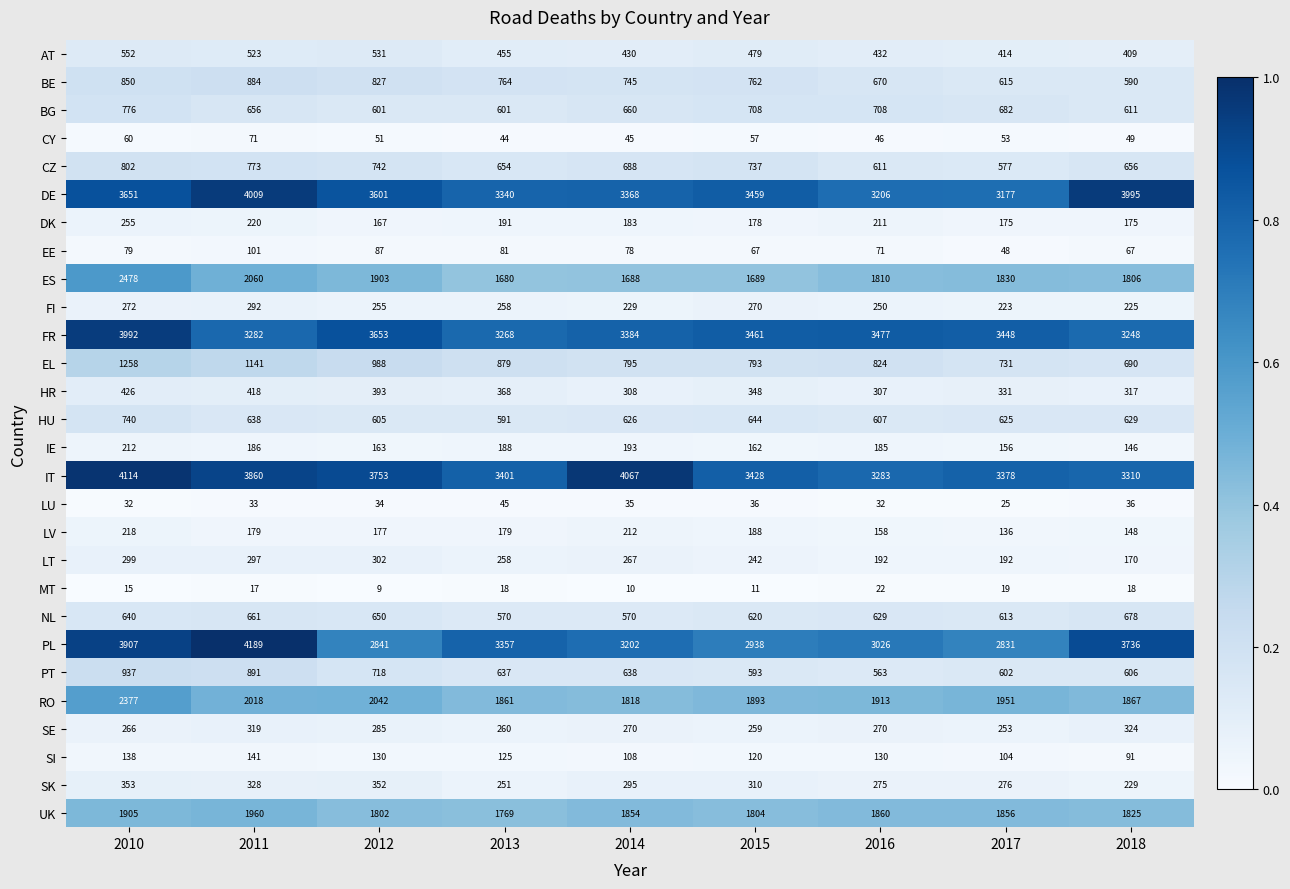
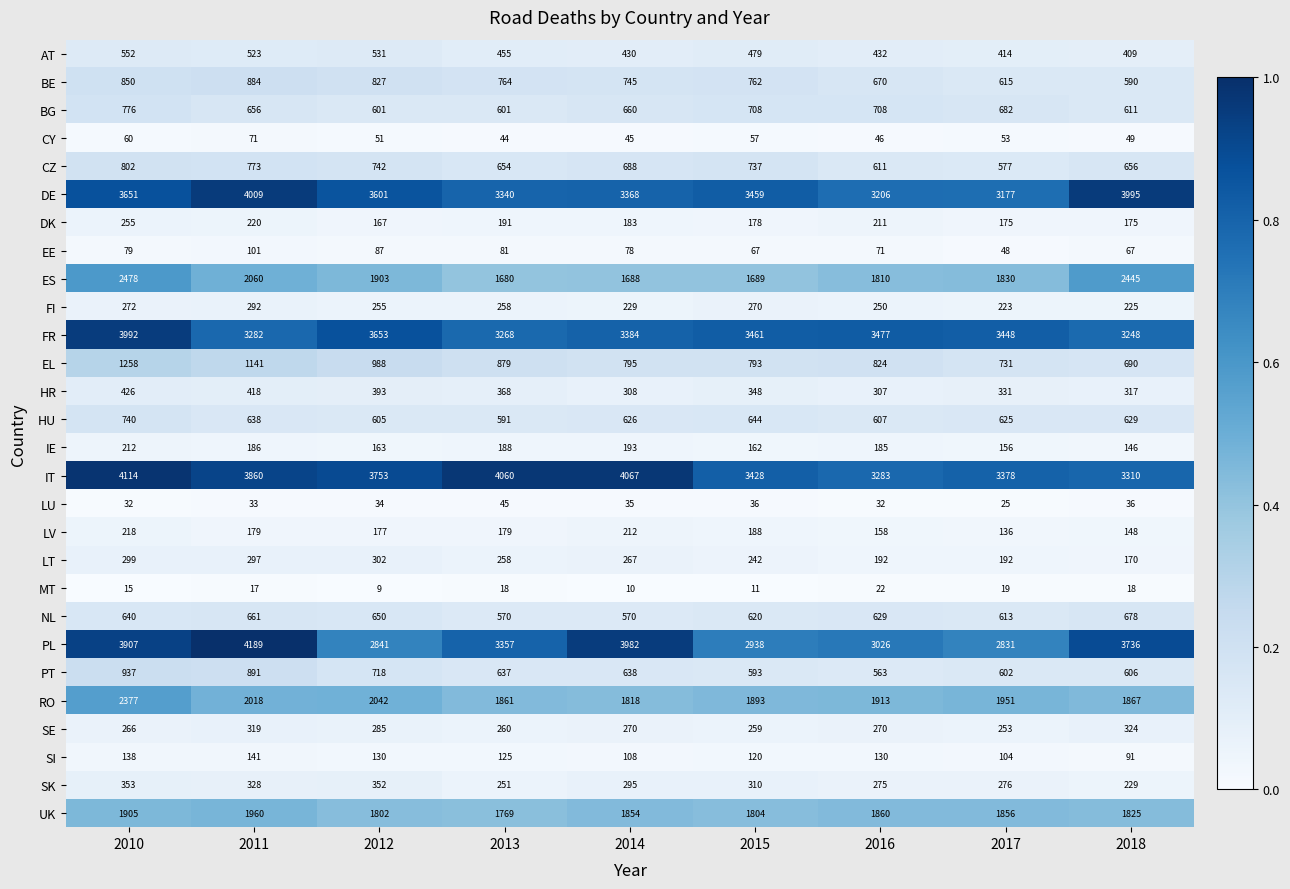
  {
    "ES": {
      "2010": 2478,
      "2011": 2060,
      "2012": 1903,
      "2013": 1680,
      "2014": 1688,
      "2015": 1689,
      "2016": 1810,
      "2017": 1830,
-     "2018": 1806
+     "2018": 2445
    },
    "IT": {
      "2010": 4114,
      "2011": 3860,
      "2012": 3753,
-     "2013": 3401,
+     "2013": 4060,
      "2014": 4067,
      "2015": 3428,
      "2016": 3283,
      "2017": 3378,
      "2018": 3310
    },
    "PL": {
      "2010": 3907,
      "2011": 4189,
      "2012": 2841,
      "2013": 3357,
-     "2014": 3202,
+     "2014": 3982,
      "2015": 2938,
      "2016": 3026,
      "2017": 2831,
      "2018": 3736
    }
  }
